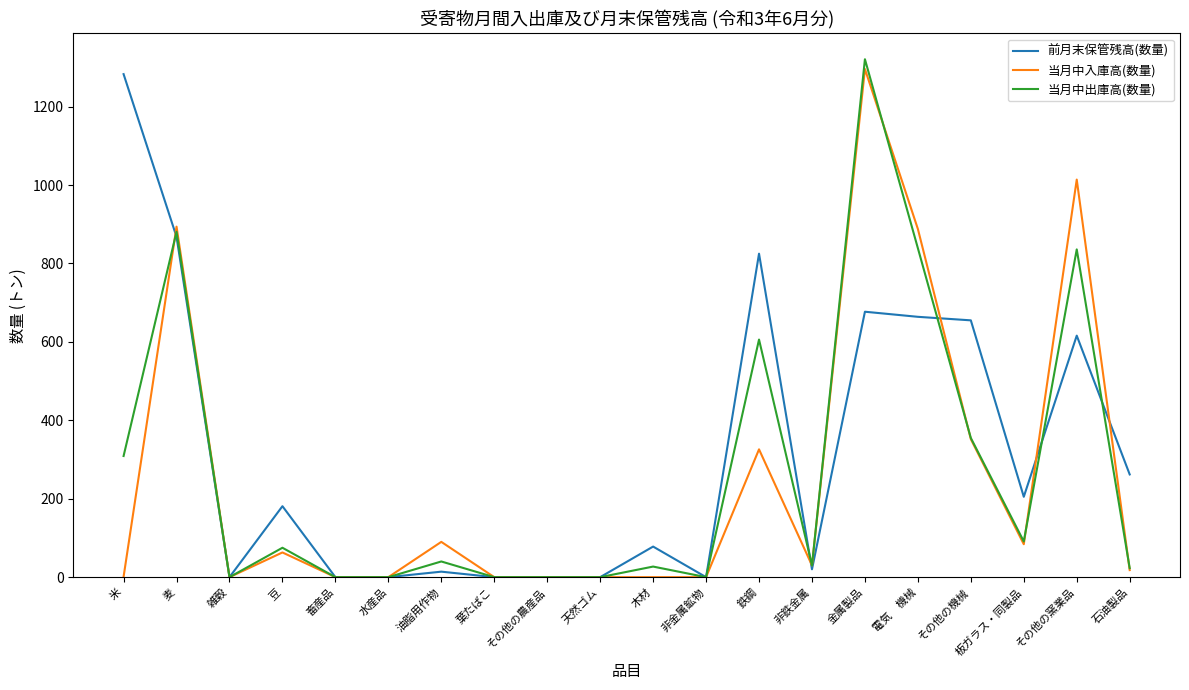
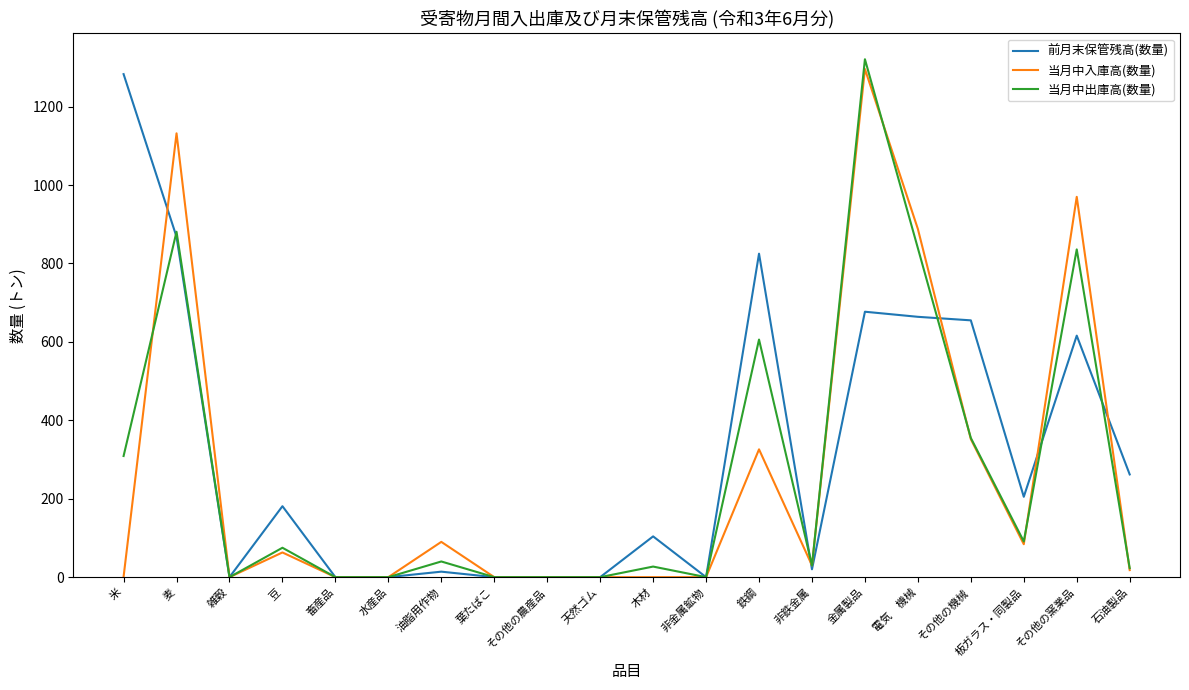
  {
    "前月末保管残高(数量)": {
      "米": 1280,
      "麦": 870,
      "豆": 180,
      "油脂用作物": 10,
-     "木材": 80,
+     "木材": 100,
      "鉄鋼": 830,
      "非鉄金属": 20,
      "金属製品": 680,
      "電気 機械": 660,
      "その他の機械": 660,
      "板ガラス・同製品": 210,
      "その他の窯業品": 620,
      "石油製品": 260
    },
    "当月中入庫高(数量)": {
      "米": 0,
-     "麦": 890,
+     "麦": 1130,
      "豆": 60,
      "油脂用作物": 90,
      "木材": 0,
      "鉄鋼": 330,
      "金属製品": 1300,
      "電気 機械": 890,
      "板ガラス・同製品": 80,
-     "その他の窯業品": 1010
+     "その他の窯業品": 970
    },
    "当月中出庫高(数量)": {
      "米": 310,
      "麦": 880,
      "豆": 80,
      "油脂用作物": 40,
      "木材": 30,
      "鉄鋼": 610,
      "金属製品": 1320,
      "電気 機械": 840,
      "板ガラス・同製品": 90,
      "その他の窯業品": 840
    }
  }
